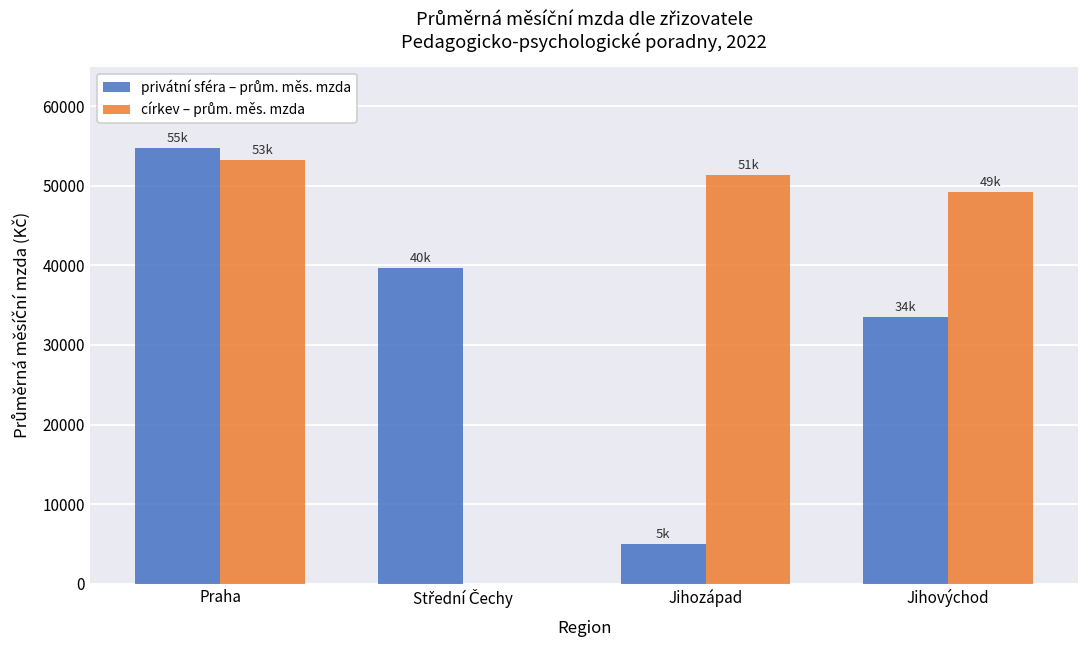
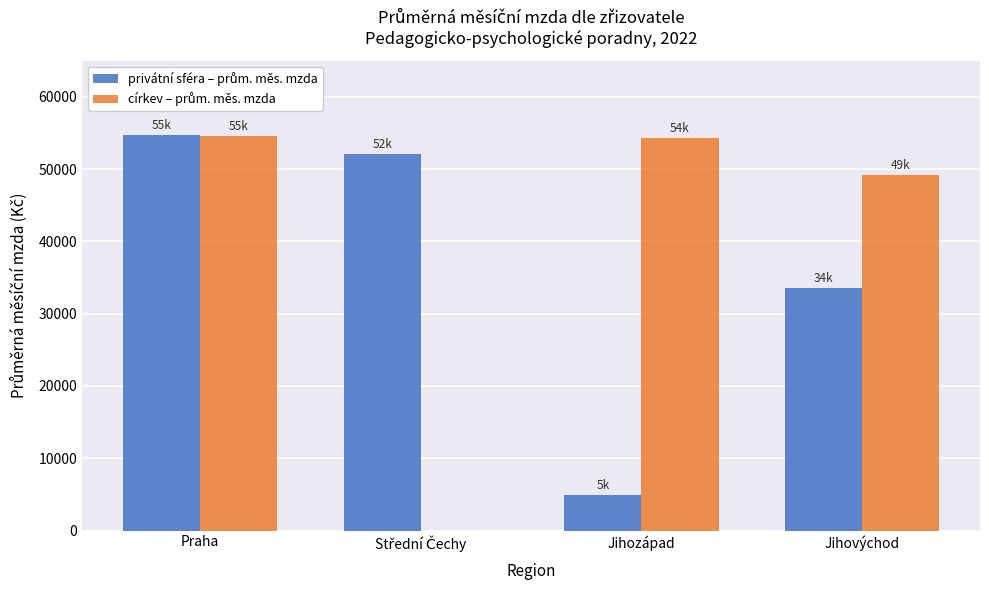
  {
    "privátní sféra – prům. měs. mzda": {
      "Praha": "55k",
-     "Střední Čechy": "40k",
+     "Střední Čechy": "52k",
      "Jihozápad": "5k",
      "Jihovýchod": "34k"
    },
    "církev – prům. měs. mzda": {
-     "Praha": "53k",
-     "Jihozápad": "51k",
+     "Praha": "55k",
+     "Jihozápad": "54k",
      "Jihovýchod": "49k"
    }
  }
